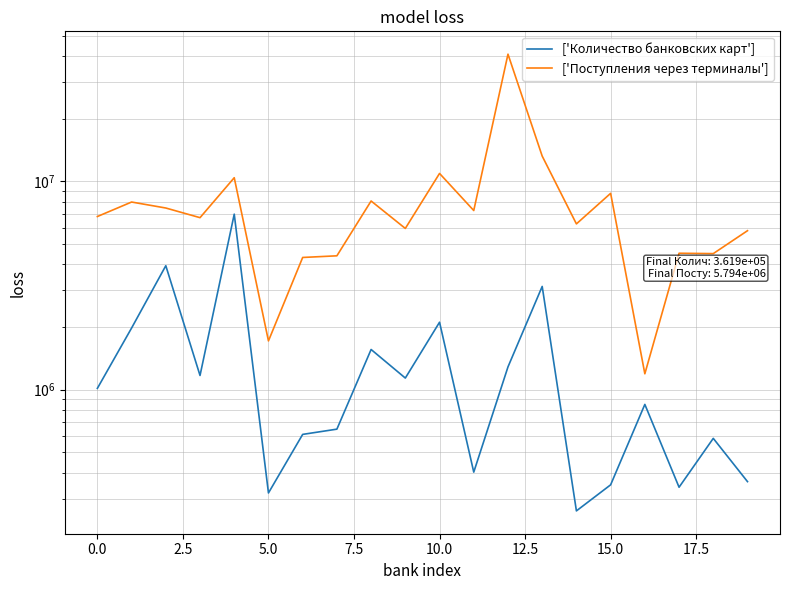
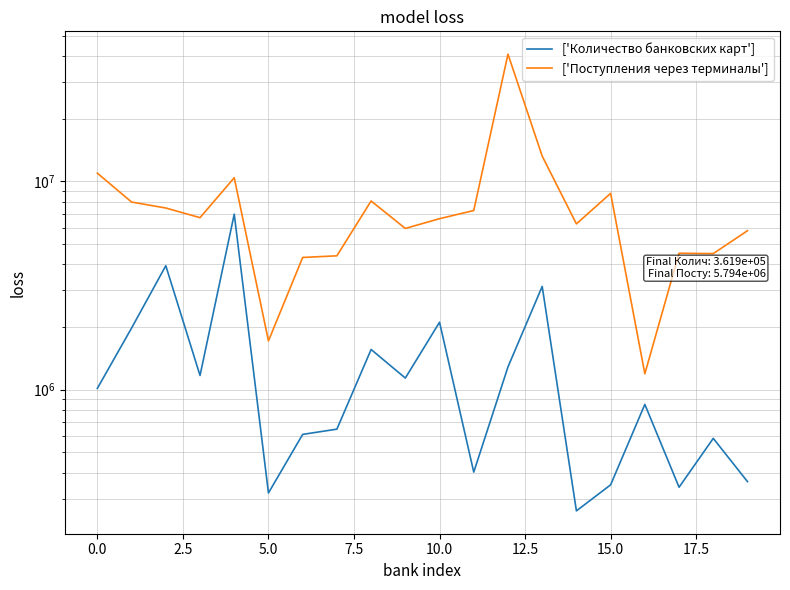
  {
    "['Количество банковских карт']": {
      "0.0": 1000000,
      "5.0": 320000,
      "10.0": 2100000,
      "15.0": 350000
    },
    "['Поступления через терминалы']": {
-     "0.0": 6800000,
+     "0.0": 11000000,
      "5.0": 1700000,
-     "10.0": 11000000,
+     "10.0": 6600000,
      "15.0": 8800000
    }
  }
